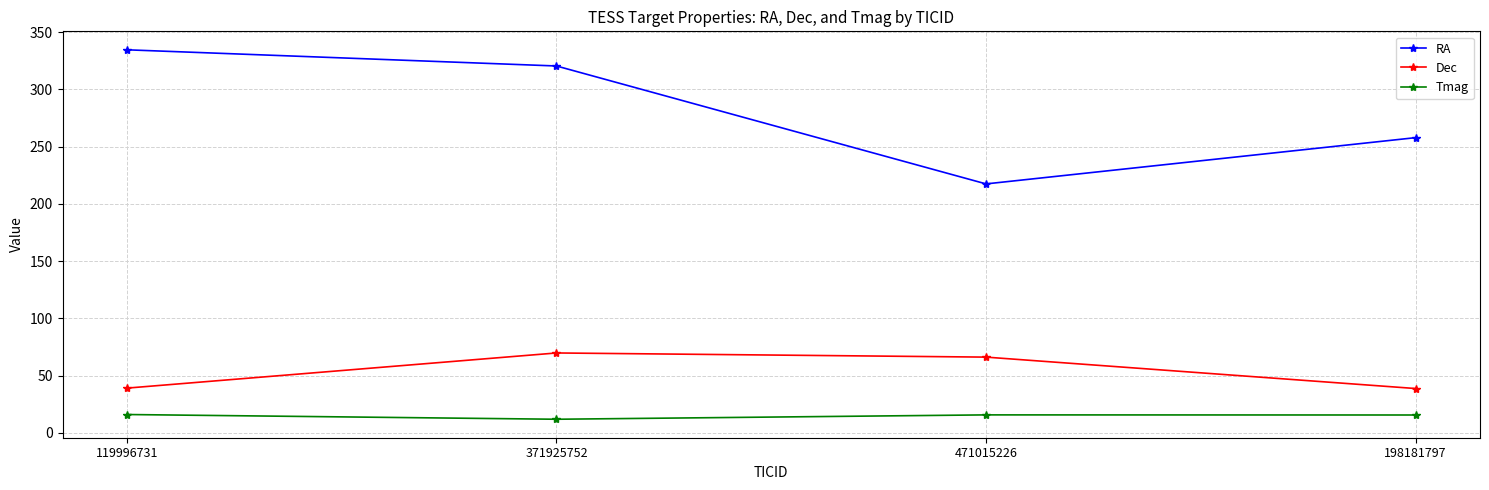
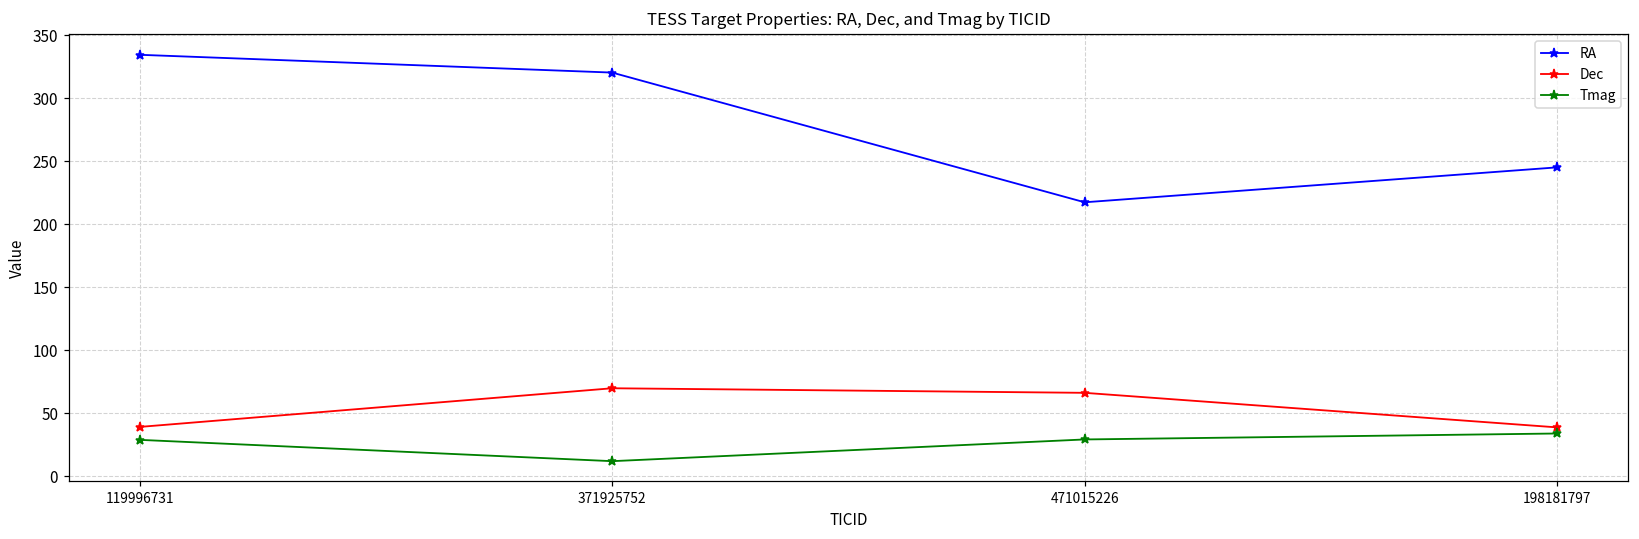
  {
    "RA": {
      "119996731": 335,
      "371925752": 320,
      "471015226": 217,
-     "198181797": 258
+     "198181797": 245
    },
    "Dec": {
      "119996731": 39,
      "371925752": 70,
      "471015226": 66,
      "198181797": 39
    },
    "Tmag": {
-     "119996731": 16,
+     "119996731": 29,
      "371925752": 12,
-     "471015226": 16,
-     "198181797": 16
+     "471015226": 29,
+     "198181797": 34
    }
  }
